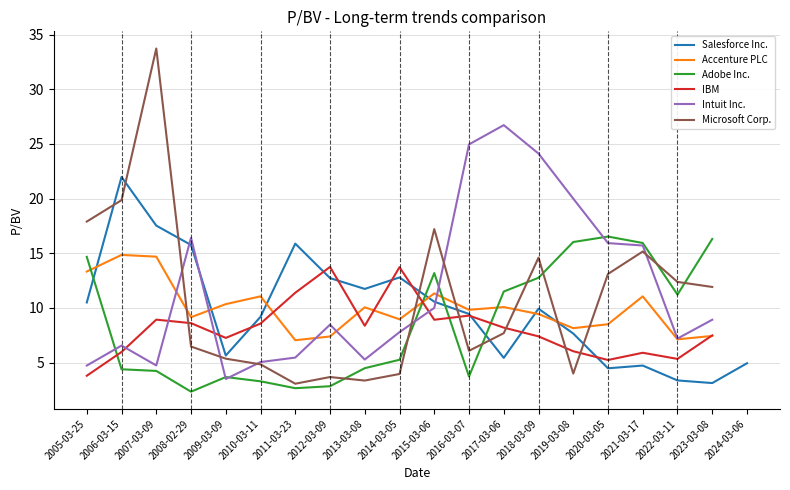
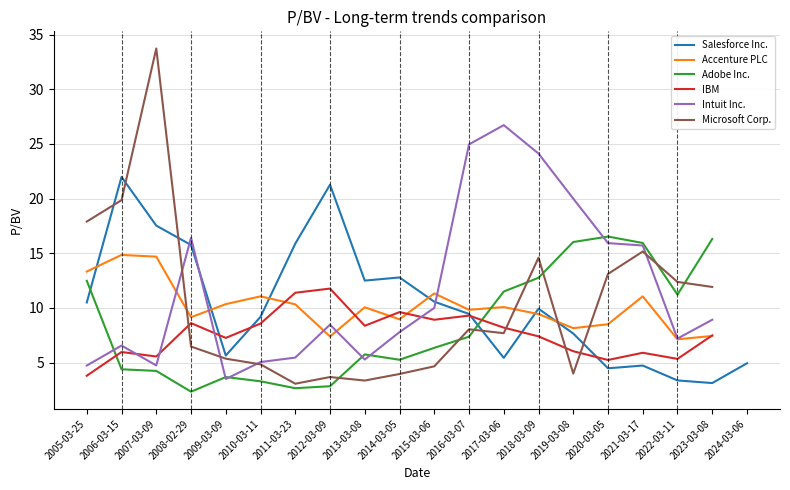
  {
    "Salesforce Inc.": {
      "2005-03-25": 10.5,
      "2006-03-15": 22.0,
      "2007-03-09": 17.5,
      "2008-02-29": 15.8,
      "2009-03-09": 5.7,
      "2010-03-11": 9.2,
      "2011-03-23": 15.9,
-     "2012-03-09": 12.7,
-     "2013-03-08": 11.7,
+     "2012-03-09": 21.3,
+     "2013-03-08": 12.5,
      "2014-03-05": 12.8,
      "2015-03-06": 10.6,
      "2017-03-06": 5.4,
      "2018-03-09": 9.9,
      "2019-03-08": 7.7,
      "2020-03-05": 4.5,
      "2021-03-17": 4.7,
      "2022-03-11": 3.4,
      "2023-03-08": 3.1,
      "2024-03-06": 4.9
    },
    "Accenture PLC": {
      "2005-03-25": 13.3,
      "2006-03-15": 14.9,
      "2007-03-09": 14.7,
      "2008-02-29": 9.2,
      "2009-03-09": 10.4,
      "2010-03-11": 11.1,
-     "2011-03-23": 7.1,
+     "2011-03-23": 10.3,
      "2012-03-09": 7.4,
      "2013-03-08": 10.1,
      "2014-03-05": 9.0,
      "2015-03-06": 11.3,
      "2016-03-07": 9.8,
      "2017-03-06": 10.1,
      "2018-03-09": 9.4,
      "2019-03-08": 8.2,
      "2020-03-05": 8.5,
      "2021-03-17": 11.1
    },
    "Adobe Inc.": {
-     "2005-03-25": 14.7,
+     "2005-03-25": 12.5,
      "2006-03-15": 4.4,
      "2007-03-09": 4.2,
      "2008-02-29": 2.3,
      "2010-03-11": 3.3,
      "2011-03-23": 2.7,
      "2012-03-09": 2.8,
-     "2013-03-08": 4.5,
+     "2013-03-08": 5.8,
      "2014-03-05": 5.3,
-     "2015-03-06": 13.2,
-     "2016-03-07": 3.7,
+     "2015-03-06": 6.4,
+     "2016-03-07": 7.4,
      "2017-03-06": 11.5,
      "2018-03-09": 12.8,
      "2019-03-08": 16.0,
      "2020-03-05": 16.5,
      "2022-03-11": 11.2,
      "2023-03-08": 16.3
    },
    "IBM": {
      "2005-03-25": 3.8,
      "2006-03-15": 6.0,
-     "2007-03-09": 8.9,
+     "2007-03-09": 5.6,
      "2008-02-29": 8.6,
      "2009-03-09": 7.3,
      "2010-03-11": 8.6,
      "2011-03-23": 11.4,
-     "2012-03-09": 13.8,
+     "2012-03-09": 11.8,
      "2013-03-08": 8.4,
-     "2014-03-05": 13.7,
+     "2014-03-05": 9.6,
      "2015-03-06": 8.9,
      "2017-03-06": 8.2,
      "2018-03-09": 7.4,
      "2019-03-08": 6.0,
      "2020-03-05": 5.2,
      "2021-03-17": 5.9,
      "2022-03-11": 5.3
    },
    "Intuit Inc.": {
      "2005-03-25": 4.7,
      "2006-03-15": 6.6,
      "2007-03-09": 4.7,
      "2008-02-29": 16.4,
      "2011-03-23": 5.5,
      "2012-03-09": 8.5,
      "2013-03-08": 5.3,
      "2014-03-05": 7.8,
      "2015-03-06": 10.0,
      "2016-03-07": 25.0,
      "2017-03-06": 26.7,
      "2018-03-09": 24.1,
      "2019-03-08": 20.0,
      "2020-03-05": 15.9,
      "2023-03-08": 8.9
    },
    "Microsoft Corp.": {
      "2005-03-25": 17.9,
      "2006-03-15": 19.9,
      "2007-03-09": 33.7,
      "2008-02-29": 6.5,
      "2009-03-09": 5.4,
      "2011-03-23": 3.1,
      "2012-03-09": 3.7,
      "2013-03-08": 3.4,
      "2014-03-05": 4.0,
-     "2015-03-06": 17.2,
-     "2016-03-07": 6.1,
+     "2015-03-06": 4.7,
+     "2016-03-07": 8.1,
      "2017-03-06": 7.7,
      "2018-03-09": 14.6,
      "2019-03-08": 4.0,
      "2020-03-05": 13.1,
      "2021-03-17": 15.2,
      "2022-03-11": 12.4,
      "2023-03-08": 11.9
    }
  }
